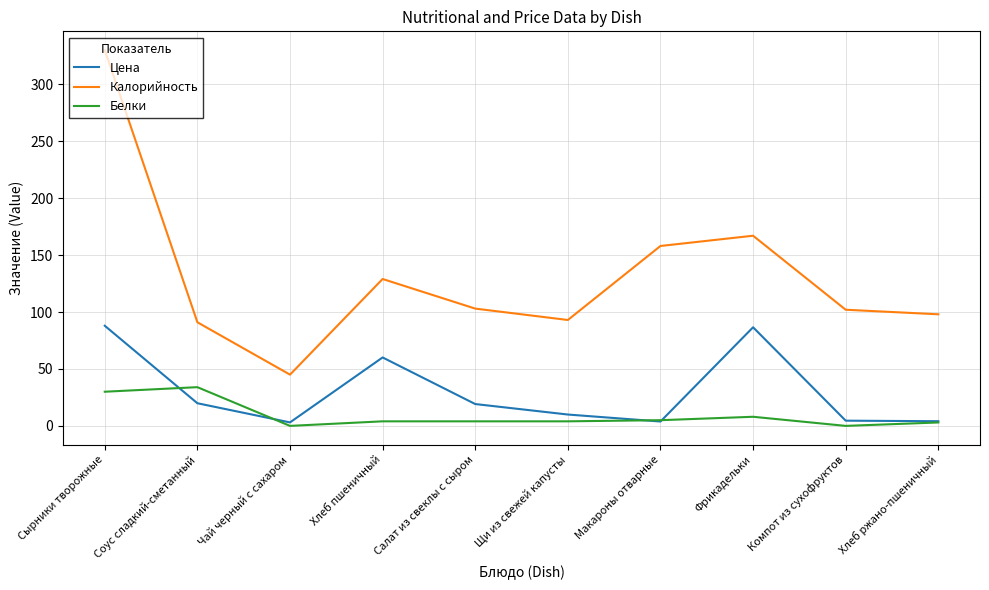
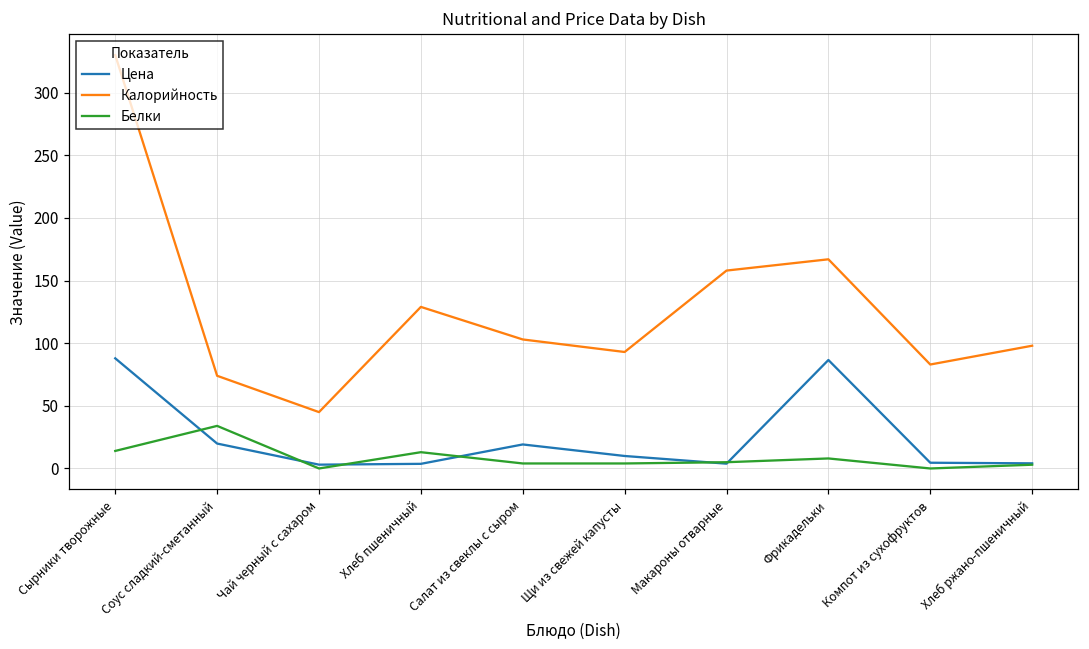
  {
    "Цена": {
      "Сырники творожные": 88,
      "Соус сладкий-сметанный": 20,
      "Чай черный с сахаром": 3,
-     "Хлеб пшеничный": 60,
+     "Хлеб пшеничный": 4,
      "Салат из свеклы с сыром": 19,
      "Щи из свежей капусты": 10,
      "Фрикадельки": 87,
      "Компот из сухофруктов": 5
    },
    "Калорийность": {
-     "Соус сладкий-сметанный": 91,
+     "Соус сладкий-сметанный": 74,
      "Чай черный с сахаром": 45,
      "Хлеб пшеничный": 129,
      "Салат из свеклы с сыром": 103,
      "Щи из свежей капусты": 93,
      "Макароны отварные": 158,
      "Фрикадельки": 167,
-     "Компот из сухофруктов": 102,
+     "Компот из сухофруктов": 83,
      "Хлеб ржано-пшеничный": 98
    },
    "Белки": {
-     "Сырники творожные": 30,
+     "Сырники творожные": 14,
      "Соус сладкий-сметанный": 34,
      "Чай черный с сахаром": 0,
-     "Хлеб пшеничный": 4,
+     "Хлеб пшеничный": 13,
      "Салат из свеклы с сыром": 4,
      "Щи из свежей капусты": 4,
      "Фрикадельки": 8,
      "Компот из сухофруктов": 0
    }
  }
